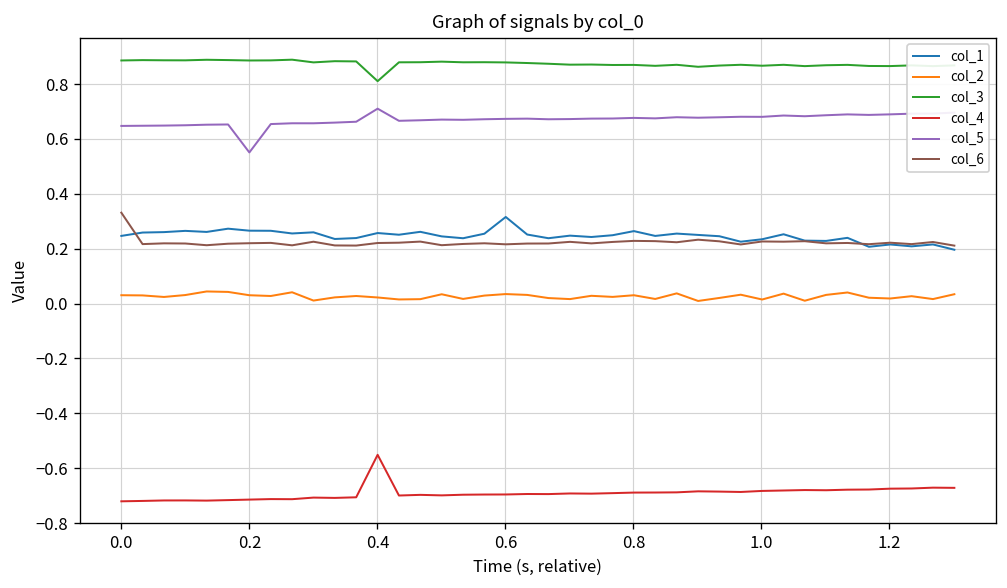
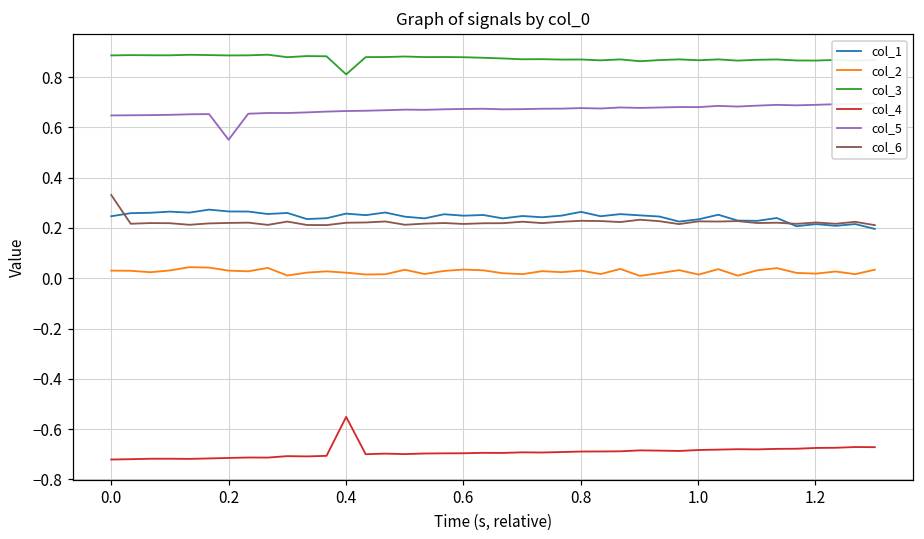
  {
    "col_1": {
      "0.0": 0.25,
      "0.2": 0.27,
      "0.4": 0.26,
-     "0.6": 0.32
+     "0.6": 0.25
    },
    "col_2": {
      "0.0": 0.03,
      "0.2": 0.03,
      "0.4": 0.02,
      "0.6": 0.03
    },
    "col_3": {
      "0.0": 0.89,
      "0.2": 0.89,
      "0.4": 0.81,
      "0.6": 0.88
    },
    "col_4": {
      "0.0": -0.72,
      "0.2": -0.71,
      "0.4": -0.55,
      "0.6": -0.70
    },
    "col_5": {
      "0.0": 0.65,
      "0.2": 0.55,
-     "0.4": 0.71,
+     "0.4": 0.67,
      "0.6": 0.67
    },
    "col_6": {
      "0.0": 0.33,
      "0.2": 0.22,
      "0.4": 0.22,
      "0.6": 0.22
    }
  }
